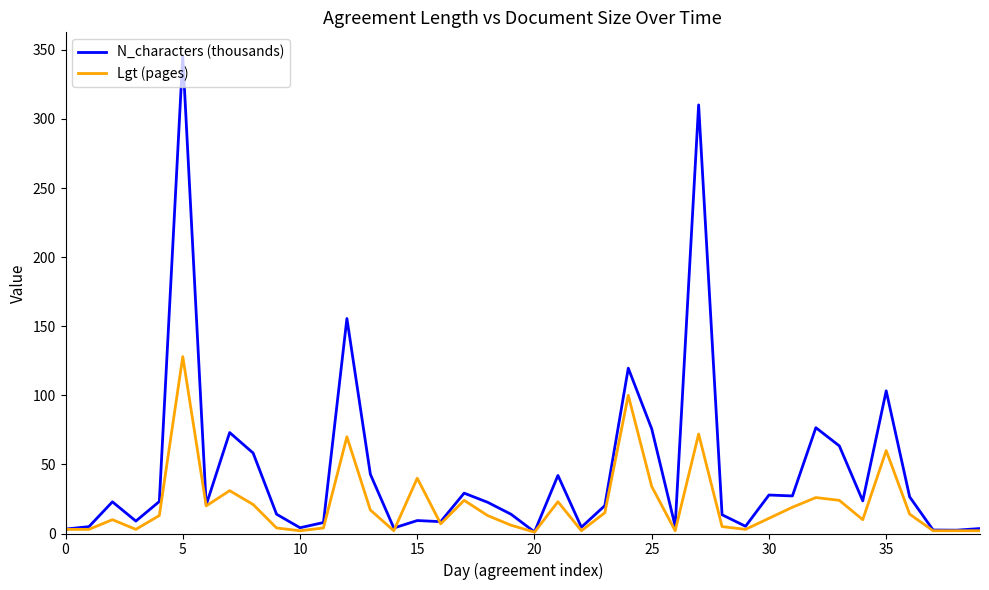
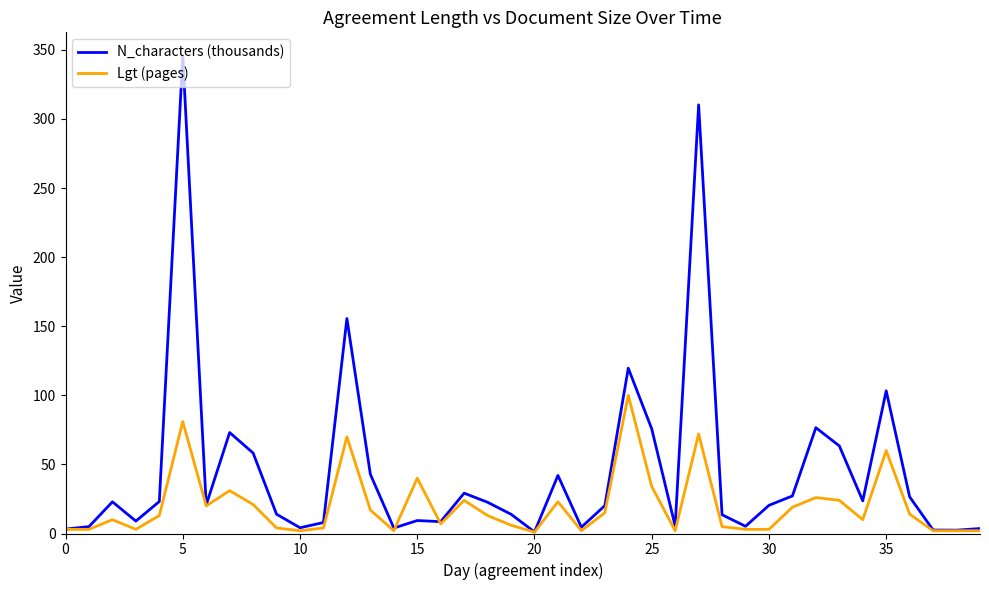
  {
    "N_characters (thousands)": {
      "10": 4,
      "15": 9,
      "25": 76,
-     "30": 28,
+     "30": 20,
      "35": 103
    },
    "Lgt (pages)": {
-     "5": 128,
+     "5": 81,
      "10": 2,
      "15": 40,
      "25": 34,
-     "30": 11,
+     "30": 3,
      "35": 60
    }
  }
